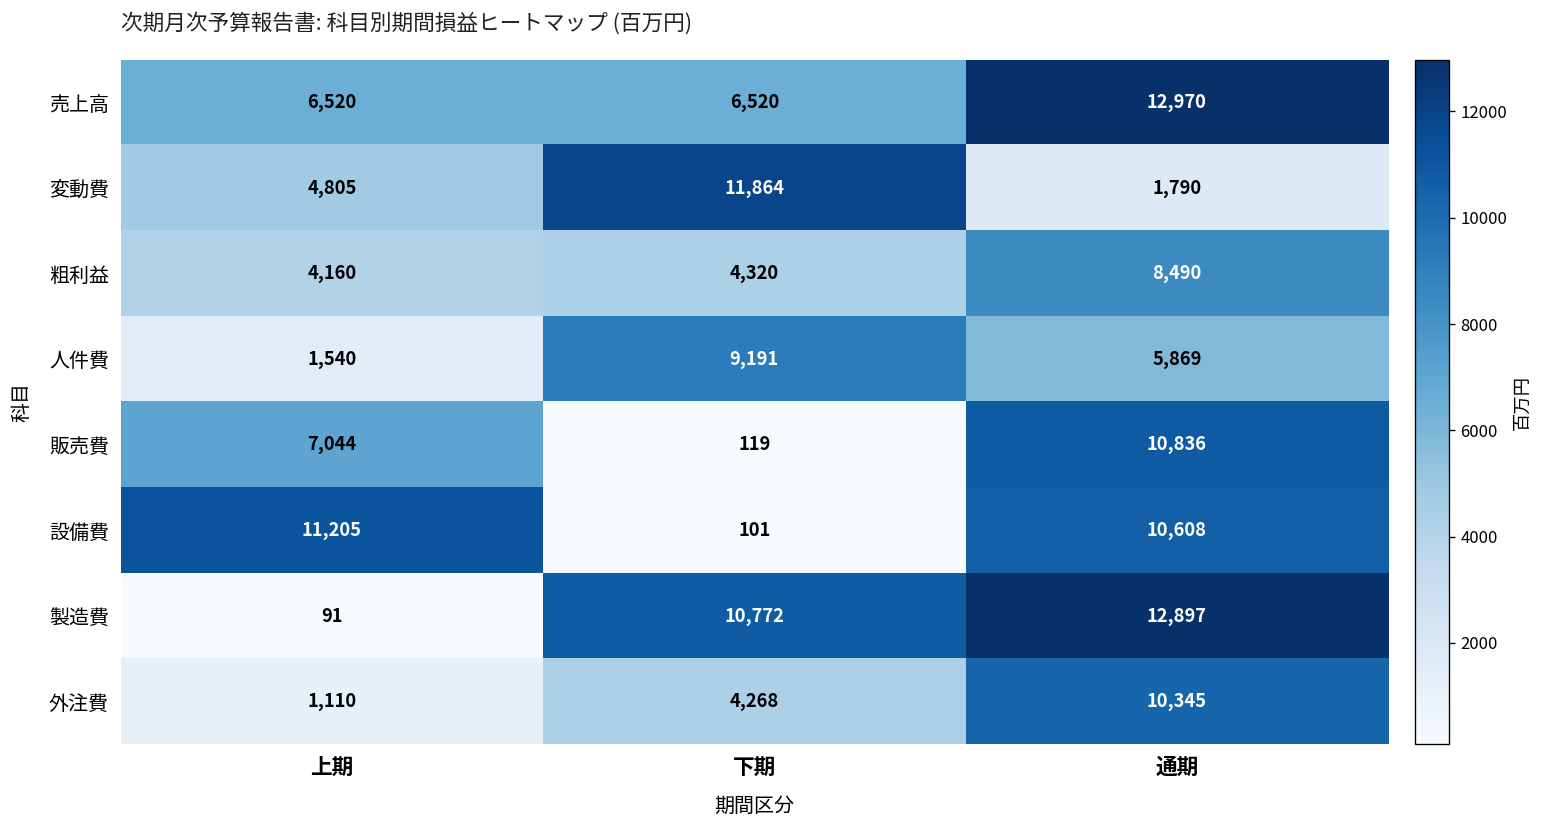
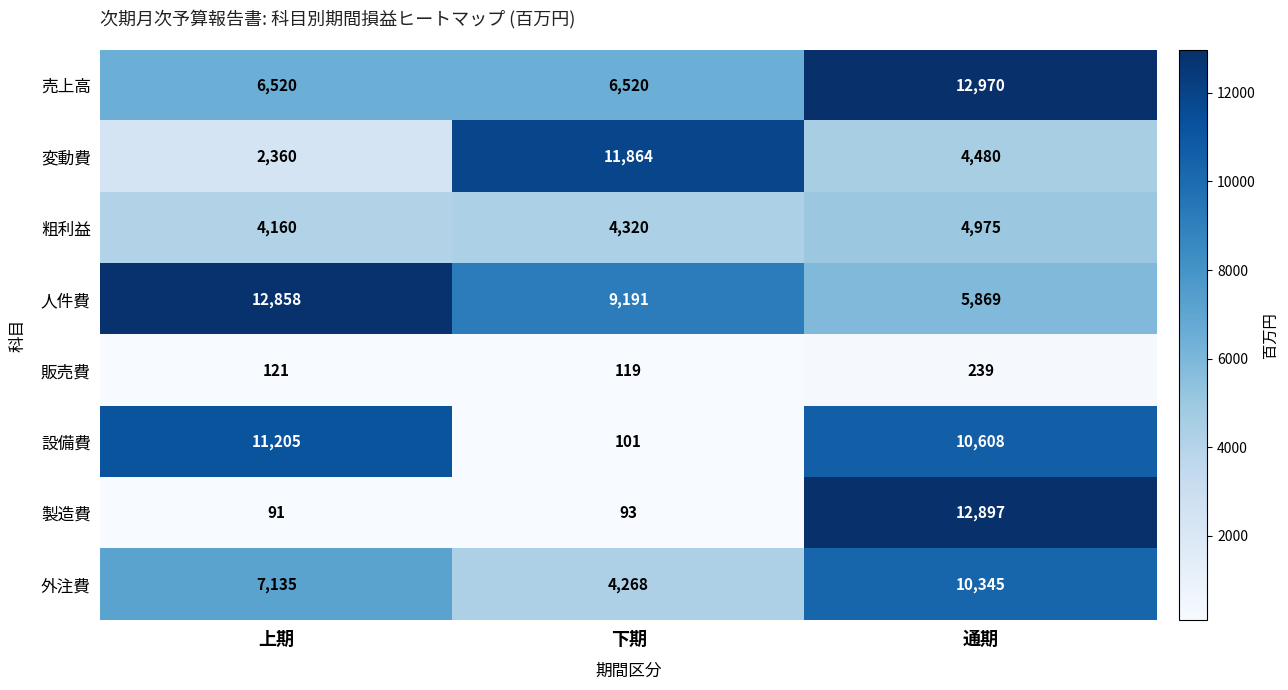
  {
    "売上高": {
      "上期": "6,520",
      "下期": "6,520",
      "通期": "12,970"
    },
    "変動費": {
-     "上期": "4,805",
+     "上期": "2,360",
      "下期": "11,864",
-     "通期": "1,790"
+     "通期": "4,480"
    },
    "粗利益": {
      "上期": "4,160",
      "下期": "4,320",
-     "通期": "8,490"
+     "通期": "4,975"
    },
    "人件費": {
-     "上期": "1,540",
+     "上期": "12,858",
      "下期": "9,191",
      "通期": "5,869"
    },
    "販売費": {
-     "上期": "7,044",
+     "上期": "121",
      "下期": "119",
-     "通期": "10,836"
+     "通期": "239"
    },
    "設備費": {
      "上期": "11,205",
      "下期": "101",
      "通期": "10,608"
    },
    "製造費": {
      "上期": "91",
-     "下期": "10,772",
+     "下期": "93",
      "通期": "12,897"
    },
    "外注費": {
-     "上期": "1,110",
+     "上期": "7,135",
      "下期": "4,268",
      "通期": "10,345"
    }
  }
